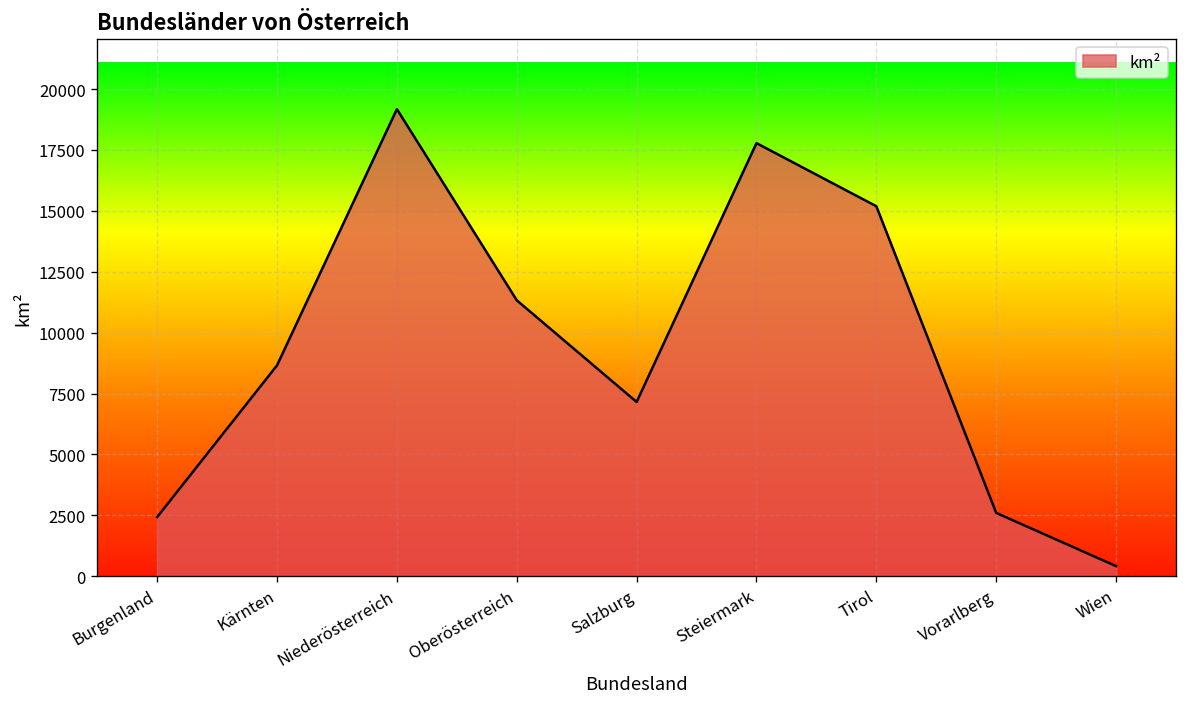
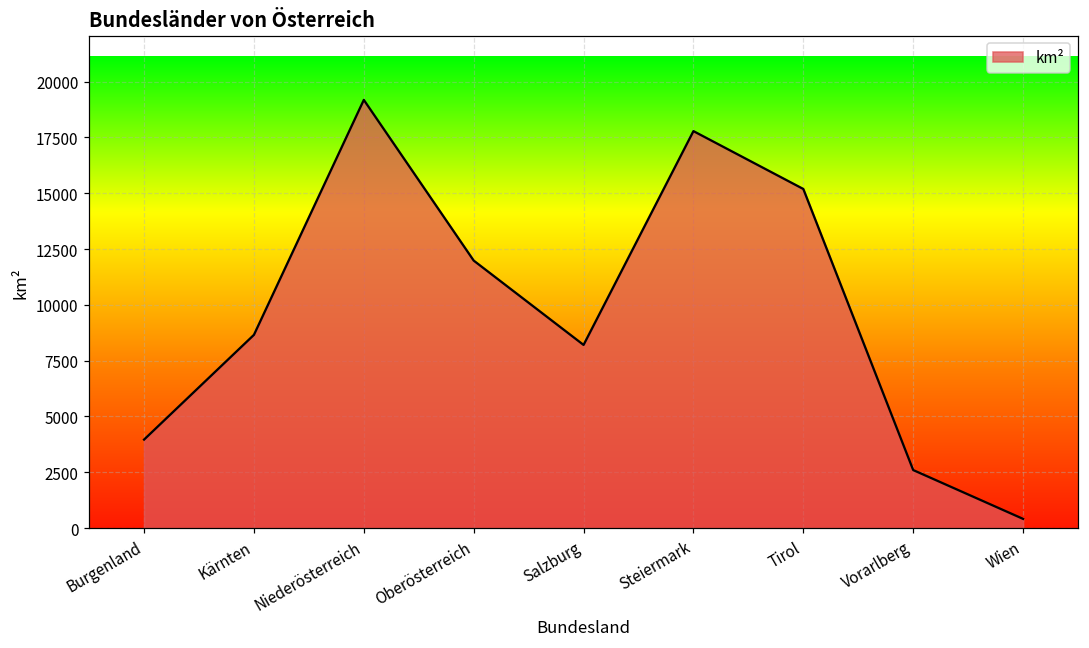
  {
-   "Burgenland": 2400,
+   "Burgenland": 4000,
    "Kärnten": 8700,
    "Niederösterreich": 19200,
-   "Oberösterreich": 11300,
-   "Salzburg": 7200,
+   "Oberösterreich": 12000,
+   "Salzburg": 8200,
    "Steiermark": 17800,
    "Tirol": 15200,
    "Vorarlberg": 2600,
    "Wien": 400
  }
